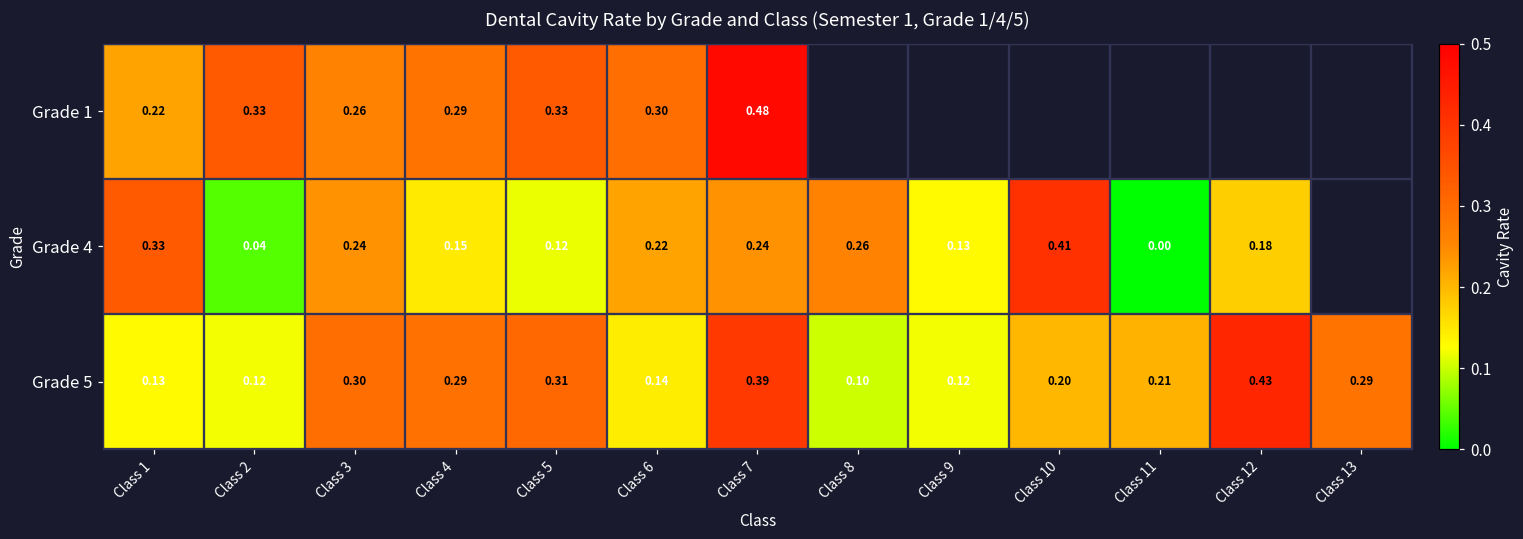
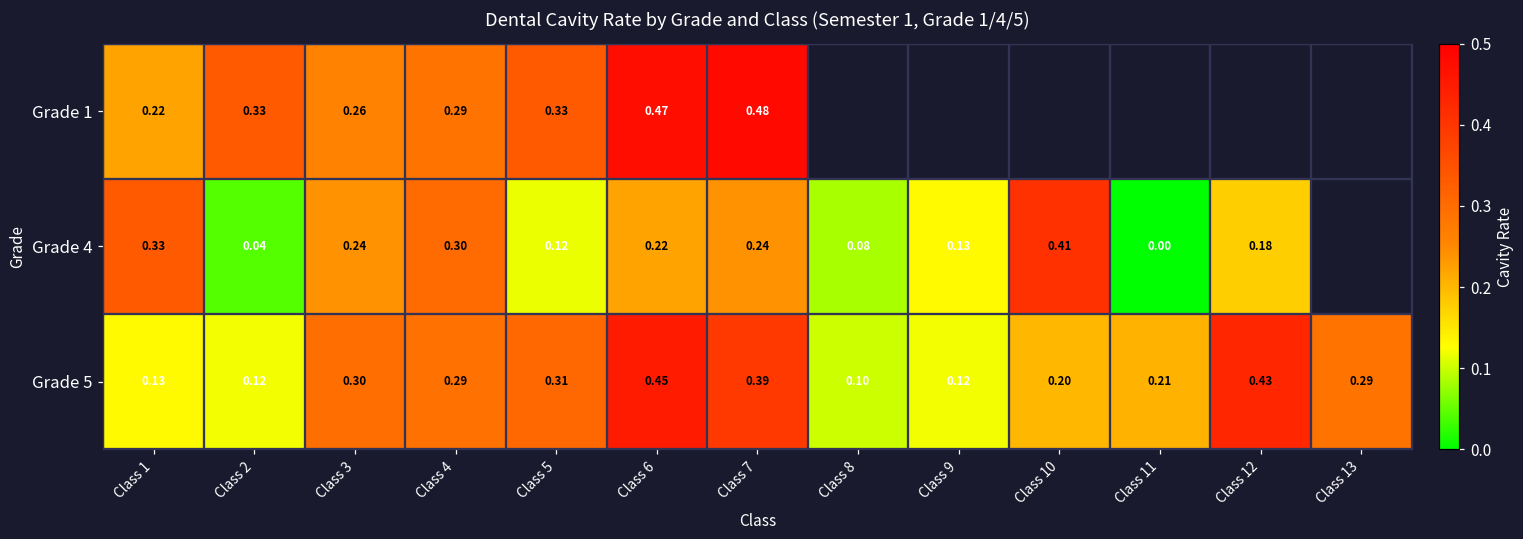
  {
    "Grade 1": {
      "Class 1": 0.22,
      "Class 2": 0.33,
      "Class 3": 0.26,
      "Class 4": 0.29,
      "Class 5": 0.33,
-     "Class 6": 0.30,
+     "Class 6": 0.47,
      "Class 7": 0.48
    },
    "Grade 4": {
      "Class 1": 0.33,
      "Class 2": 0.04,
      "Class 3": 0.24,
-     "Class 4": 0.15,
+     "Class 4": 0.30,
      "Class 5": 0.12,
      "Class 6": 0.22,
      "Class 7": 0.24,
-     "Class 8": 0.26,
+     "Class 8": 0.08,
      "Class 9": 0.13,
      "Class 10": 0.41,
      "Class 11": 0.00,
      "Class 12": 0.18
    },
    "Grade 5": {
      "Class 1": 0.13,
      "Class 2": 0.12,
      "Class 3": 0.30,
      "Class 4": 0.29,
      "Class 5": 0.31,
-     "Class 6": 0.14,
+     "Class 6": 0.45,
      "Class 7": 0.39,
      "Class 8": 0.10,
      "Class 9": 0.12,
      "Class 10": 0.20,
      "Class 11": 0.21,
      "Class 12": 0.43,
      "Class 13": 0.29
    }
  }
